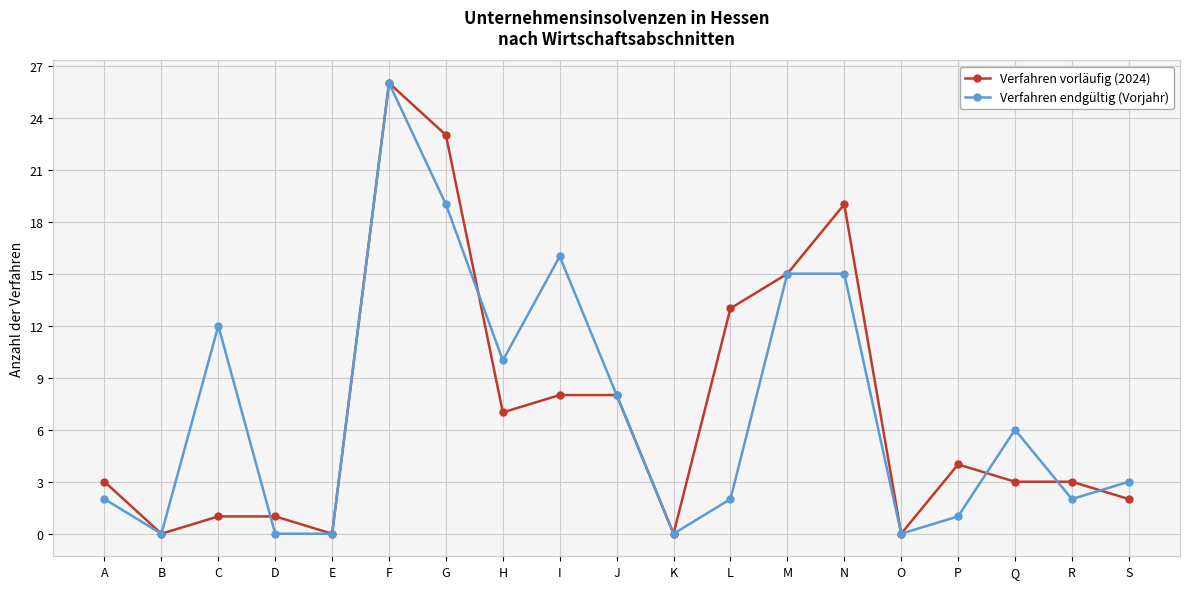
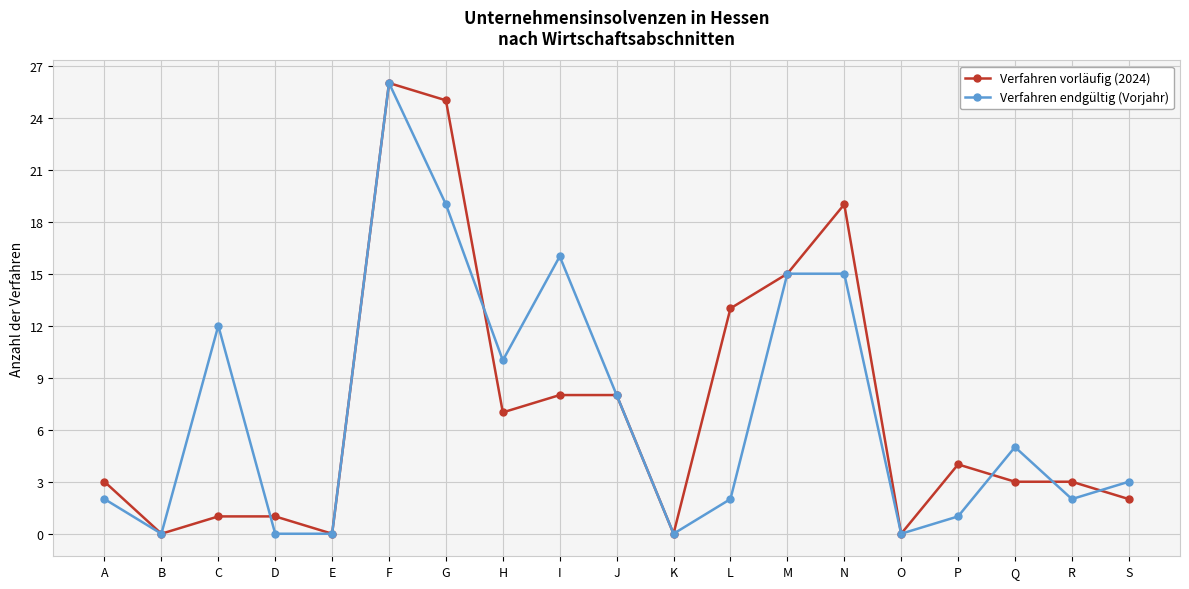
  {
    "Verfahren vorläufig (2024)": {
      "A": 3,
      "C": 1,
      "D": 1,
-     "G": 23,
+     "G": 25,
      "H": 7,
      "I": 8,
      "L": 13,
      "N": 19,
      "P": 4,
      "Q": 3,
      "R": 3,
      "S": 2
    },
    "Verfahren endgültig (Vorjahr)": {
      "A": 2,
      "C": 12,
      "D": 0,
      "G": 19,
      "H": 10,
      "I": 16,
      "L": 2,
      "N": 15,
      "P": 1,
-     "Q": 6,
+     "Q": 5,
      "R": 2,
      "S": 3
    }
  }
